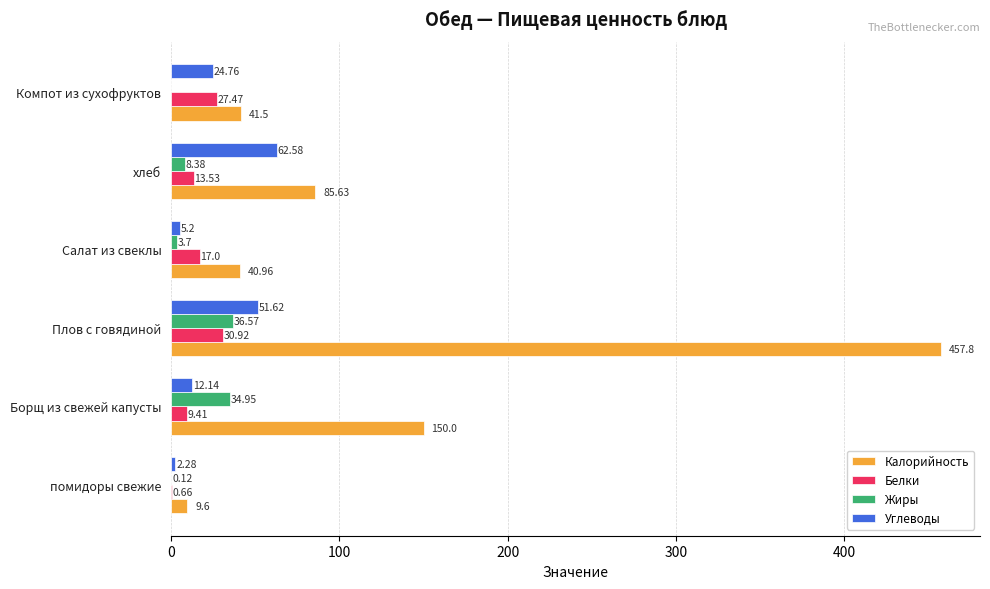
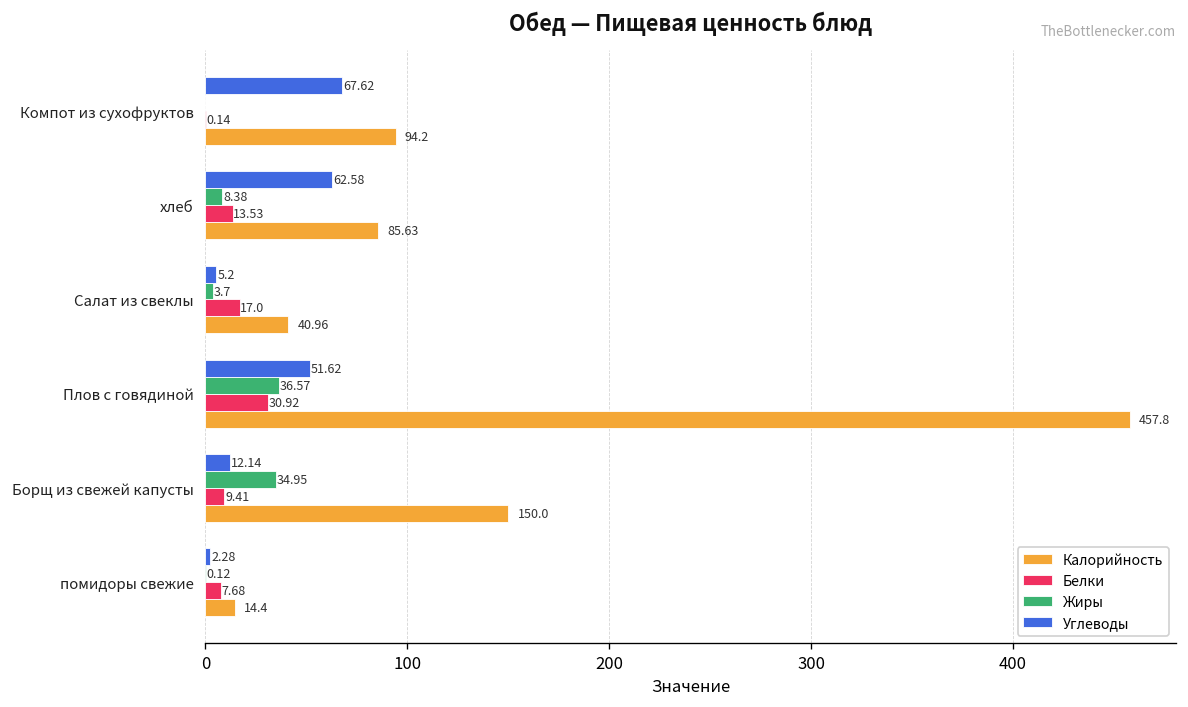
  {
    "Калорийность": {
-     "Компот из сухофруктов": 41.5,
+     "Компот из сухофруктов": 94.2,
      "хлеб": 85.63,
      "Салат из свеклы": 40.96,
      "Плов с говядиной": 457.8,
      "Борщ из свежей капусты": 150.0,
-     "помидоры свежие": 9.6
+     "помидоры свежие": 14.4
    },
    "Белки": {
-     "Компот из сухофруктов": 27.47,
+     "Компот из сухофруктов": 0.14,
      "хлеб": 13.53,
      "Салат из свеклы": 17.0,
      "Плов с говядиной": 30.92,
      "Борщ из свежей капусты": 9.41,
-     "помидоры свежие": 0.66
+     "помидоры свежие": 7.68
    },
    "Жиры": {
      "хлеб": 8.38,
      "Салат из свеклы": 3.7,
      "Плов с говядиной": 36.57,
      "Борщ из свежей капусты": 34.95,
      "помидоры свежие": 0.12
    },
    "Углеводы": {
-     "Компот из сухофруктов": 24.76,
+     "Компот из сухофруктов": 67.62,
      "хлеб": 62.58,
      "Салат из свеклы": 5.2,
      "Плов с говядиной": 51.62,
      "Борщ из свежей капусты": 12.14,
      "помидоры свежие": 2.28
    }
  }
